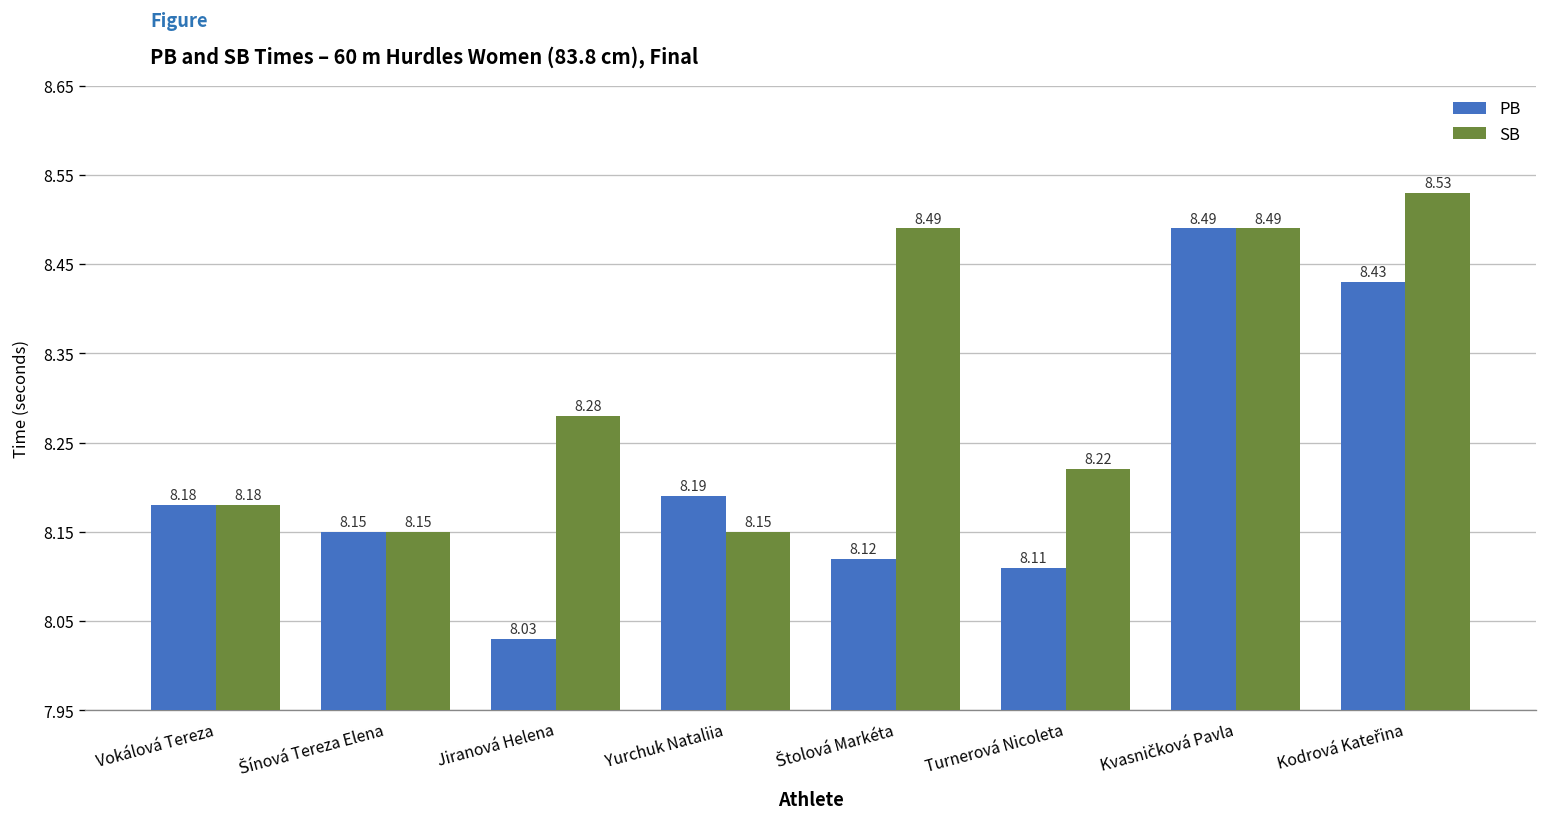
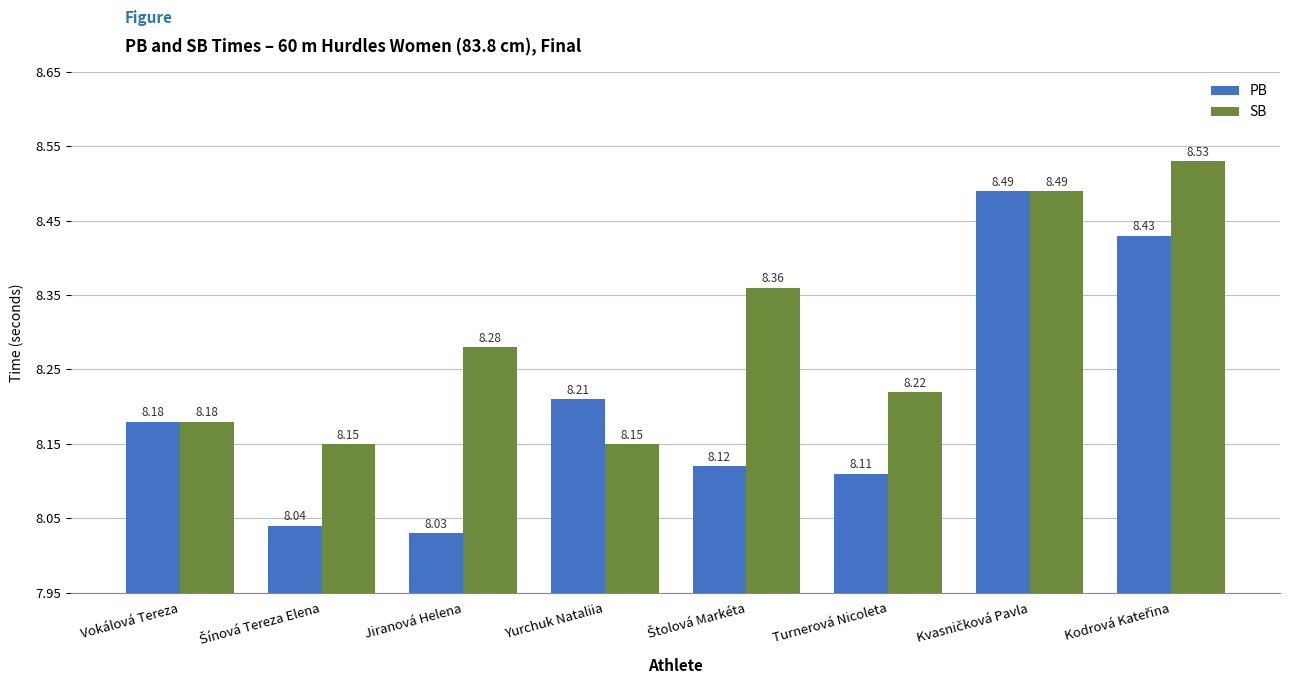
  {
    "PB": {
      "Vokálová Tereza": 8.18,
-     "Šínová Tereza Elena": 8.15,
+     "Šínová Tereza Elena": 8.04,
      "Jiranová Helena": 8.03,
-     "Yurchuk Nataliia": 8.19,
+     "Yurchuk Nataliia": 8.21,
      "Štolová Markéta": 8.12,
      "Turnerová Nicoleta": 8.11,
      "Kvasničková Pavla": 8.49,
      "Kodrová Kateřina": 8.43
    },
    "SB": {
      "Vokálová Tereza": 8.18,
      "Šínová Tereza Elena": 8.15,
      "Jiranová Helena": 8.28,
      "Yurchuk Nataliia": 8.15,
-     "Štolová Markéta": 8.49,
+     "Štolová Markéta": 8.36,
      "Turnerová Nicoleta": 8.22,
      "Kvasničková Pavla": 8.49,
      "Kodrová Kateřina": 8.53
    }
  }
